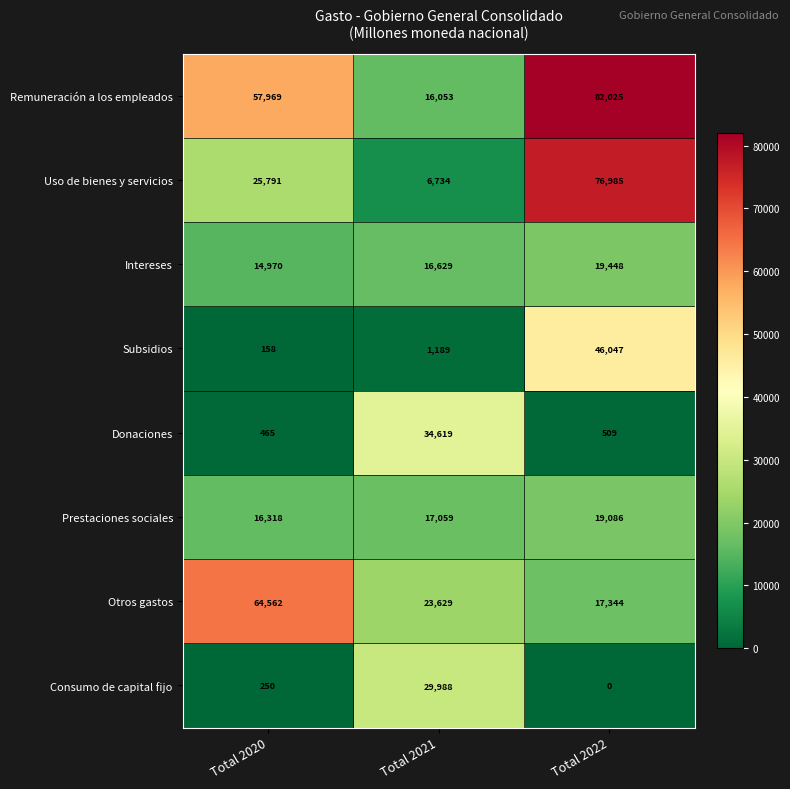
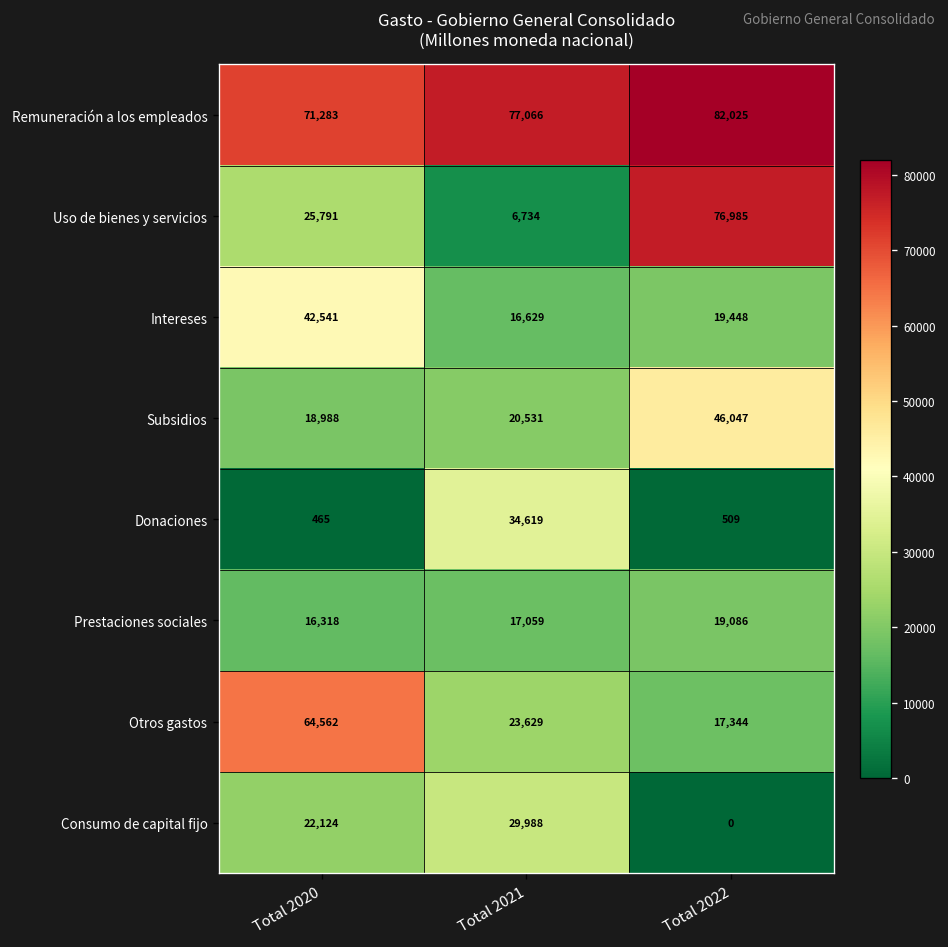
  {
    "Remuneración a los empleados": {
-     "Total 2020": "57,969",
-     "Total 2021": "16,053",
+     "Total 2020": "71,283",
+     "Total 2021": "77,066",
      "Total 2022": "82,025"
    },
    "Uso de bienes y servicios": {
      "Total 2020": "25,791",
      "Total 2021": "6,734",
      "Total 2022": "76,985"
    },
    "Intereses": {
-     "Total 2020": "14,970",
+     "Total 2020": "42,541",
      "Total 2021": "16,629",
      "Total 2022": "19,448"
    },
    "Subsidios": {
-     "Total 2020": "158",
-     "Total 2021": "1,189",
+     "Total 2020": "18,988",
+     "Total 2021": "20,531",
      "Total 2022": "46,047"
    },
    "Donaciones": {
      "Total 2020": "465",
      "Total 2021": "34,619",
      "Total 2022": "509"
    },
    "Prestaciones sociales": {
      "Total 2020": "16,318",
      "Total 2021": "17,059",
      "Total 2022": "19,086"
    },
    "Otros gastos": {
      "Total 2020": "64,562",
      "Total 2021": "23,629",
      "Total 2022": "17,344"
    },
    "Consumo de capital fijo": {
-     "Total 2020": "250",
+     "Total 2020": "22,124",
      "Total 2021": "29,988",
      "Total 2022": "0"
    }
  }
